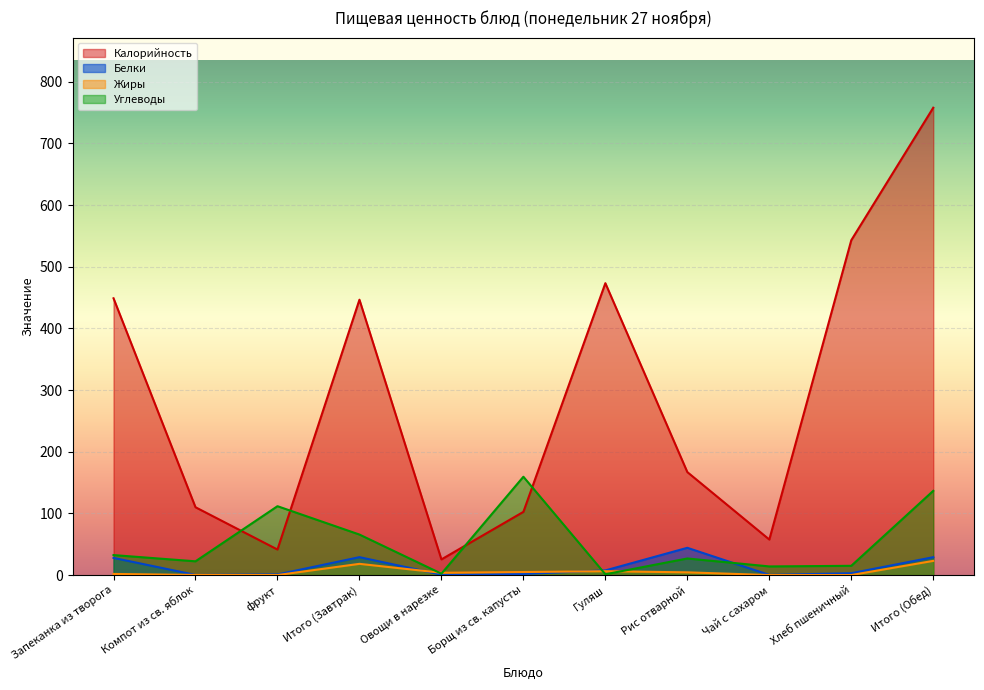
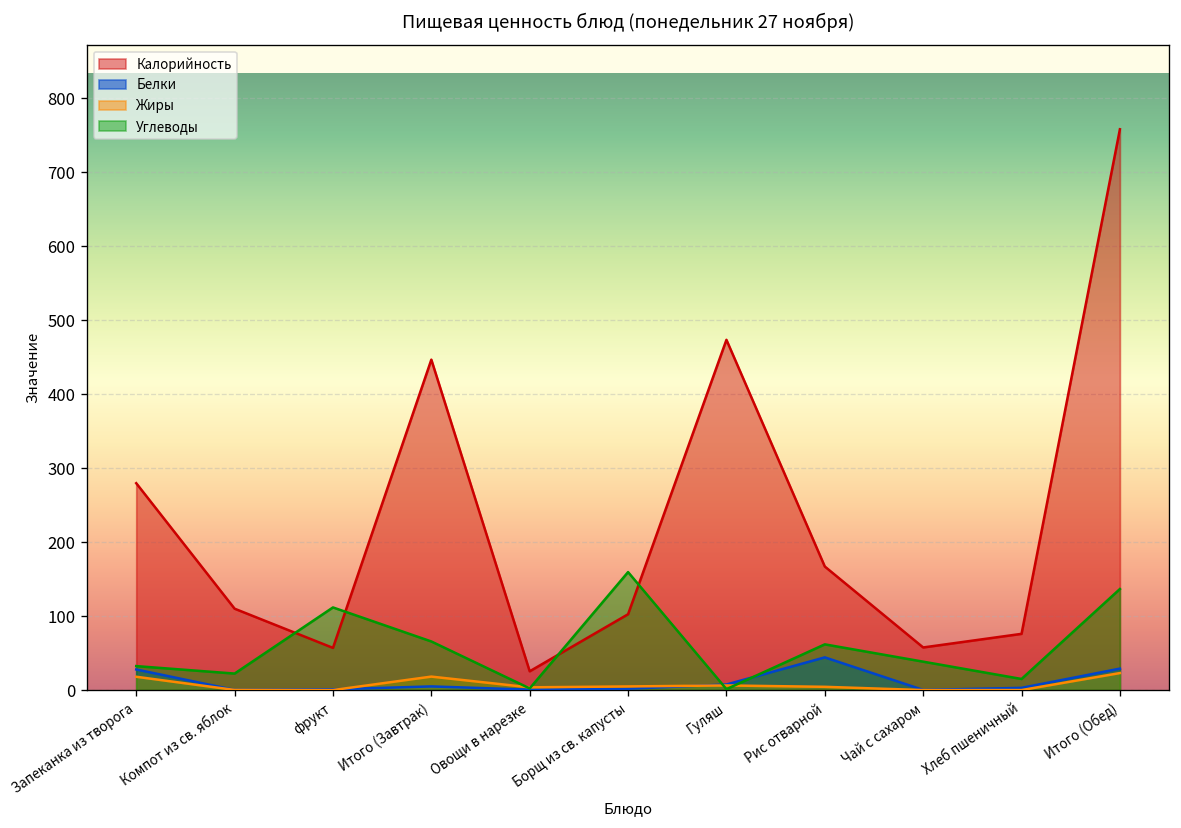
  {
    "Калорийность": {
-     "Запеканка из творога": 450,
+     "Запеканка из творога": 280,
      "Компот из св. яблок": 110,
-     "фрукт": 40,
+     "фрукт": 60,
      "Итого (Завтрак)": 450,
      "Овощи в нарезке": 30,
      "Борщ из св. капусты": 100,
      "Гуляш": 470,
      "Рис отварной": 170,
      "Чай с сахаром": 60,
-     "Хлеб пшеничный": 540,
+     "Хлеб пшеничный": 80,
      "Итого (Обед)": 760
    },
    "Белки": {
      "Запеканка из творога": 30,
-     "Итого (Завтрак)": 30,
+     "Итого (Завтрак)": 0,
      "Рис отварной": 40,
      "Итого (Обед)": 30
    },
    "Жиры": {
-     "Запеканка из творога": 0,
+     "Запеканка из творога": 20,
      "Итого (Завтрак)": 20,
      "Рис отварной": 0,
      "Итого (Обед)": 20
    },
    "Углеводы": {
      "Запеканка из творога": 30,
      "Компот из св. яблок": 20,
      "фрукт": 110,
      "Итого (Завтрак)": 70,
      "Борщ из св. капусты": 160,
      "Гуляш": 0,
-     "Рис отварной": 30,
-     "Чай с сахаром": 10,
+     "Рис отварной": 60,
+     "Чай с сахаром": 40,
      "Хлеб пшеничный": 20,
      "Итого (Обед)": 140
    }
  }
